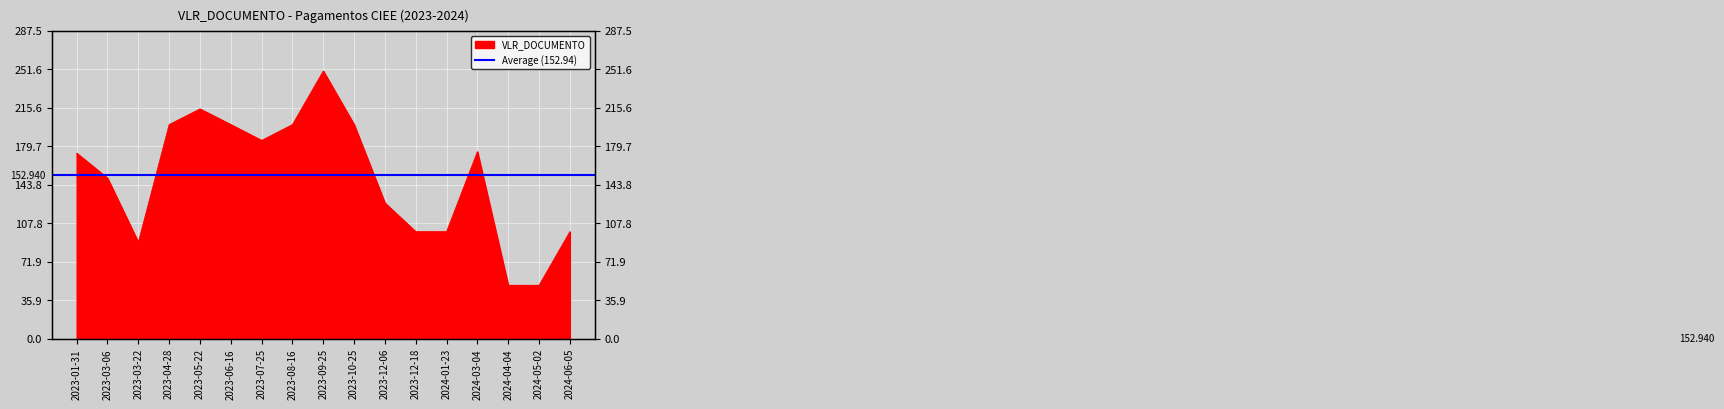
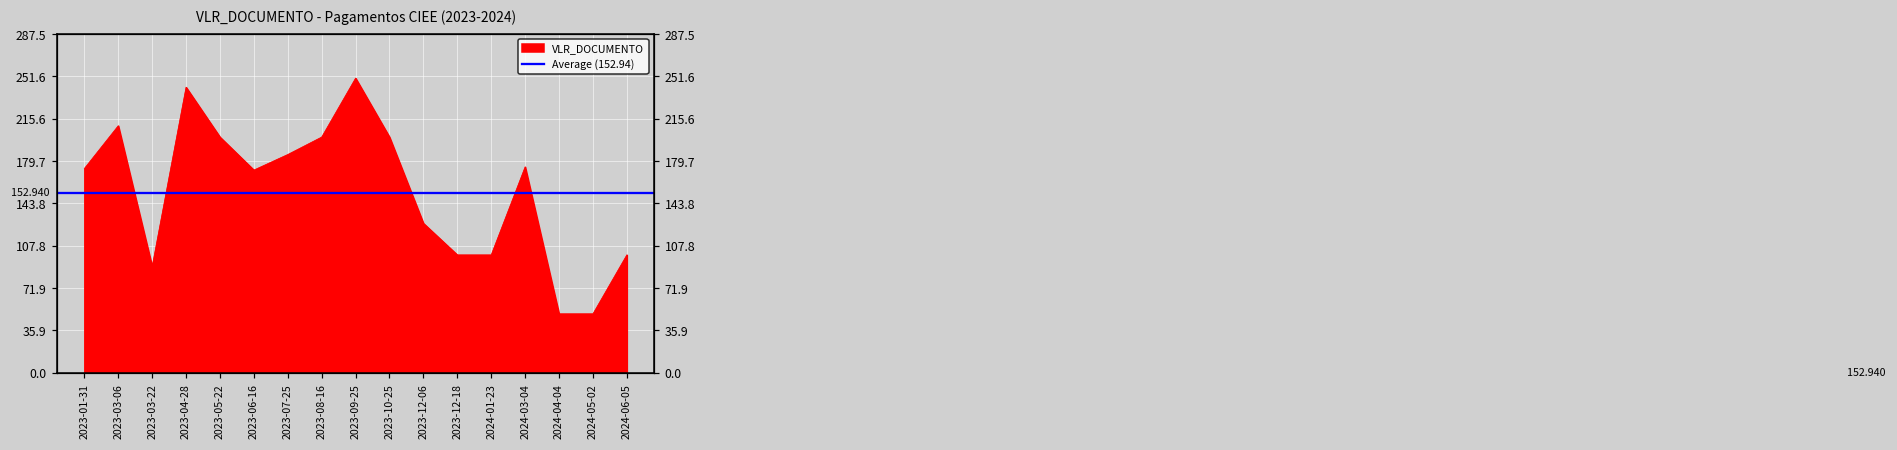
  {
    "2023-01-31": 173,
-   "2023-03-06": 150,
+   "2023-03-06": 210,
    "2023-03-22": 90,
-   "2023-04-28": 200,
-   "2023-05-22": 215,
-   "2023-06-16": 200,
+   "2023-04-28": 242,
+   "2023-05-22": 200,
+   "2023-06-16": 172,
    "2023-07-25": 185,
    "2023-08-16": 200,
    "2023-09-25": 250,
    "2023-10-25": 200,
    "2023-12-06": 127,
    "2023-12-18": 100,
    "2024-01-23": 100,
    "2024-03-04": 175,
    "2024-04-04": 50,
    "2024-05-02": 50,
    "2024-06-05": 100
  }
